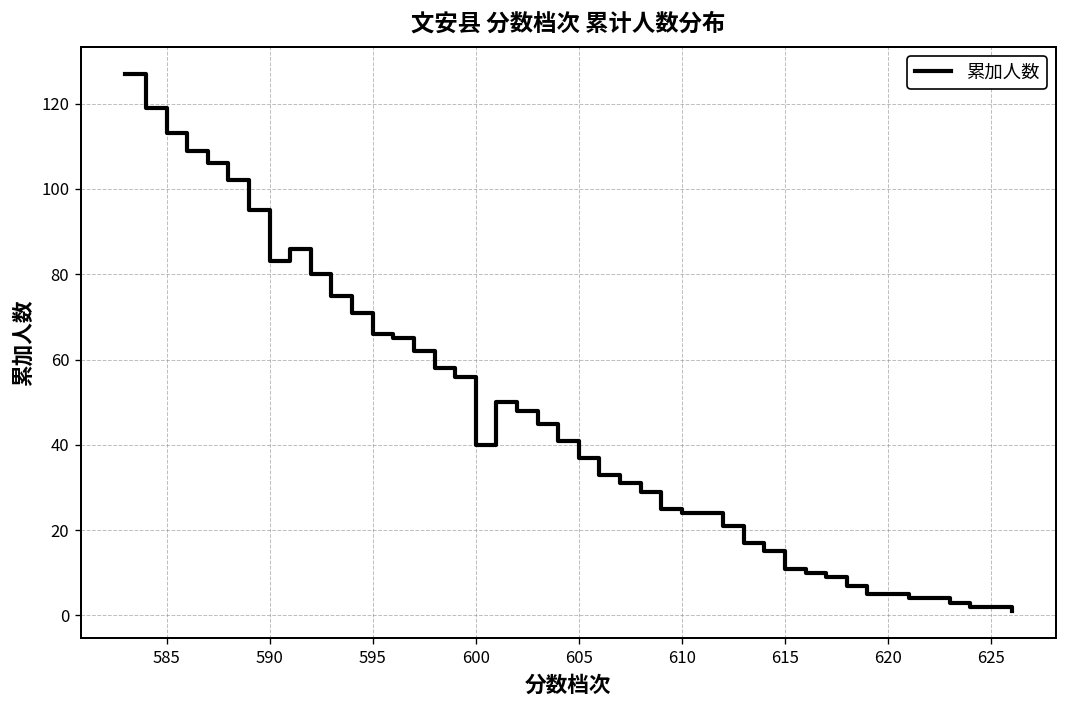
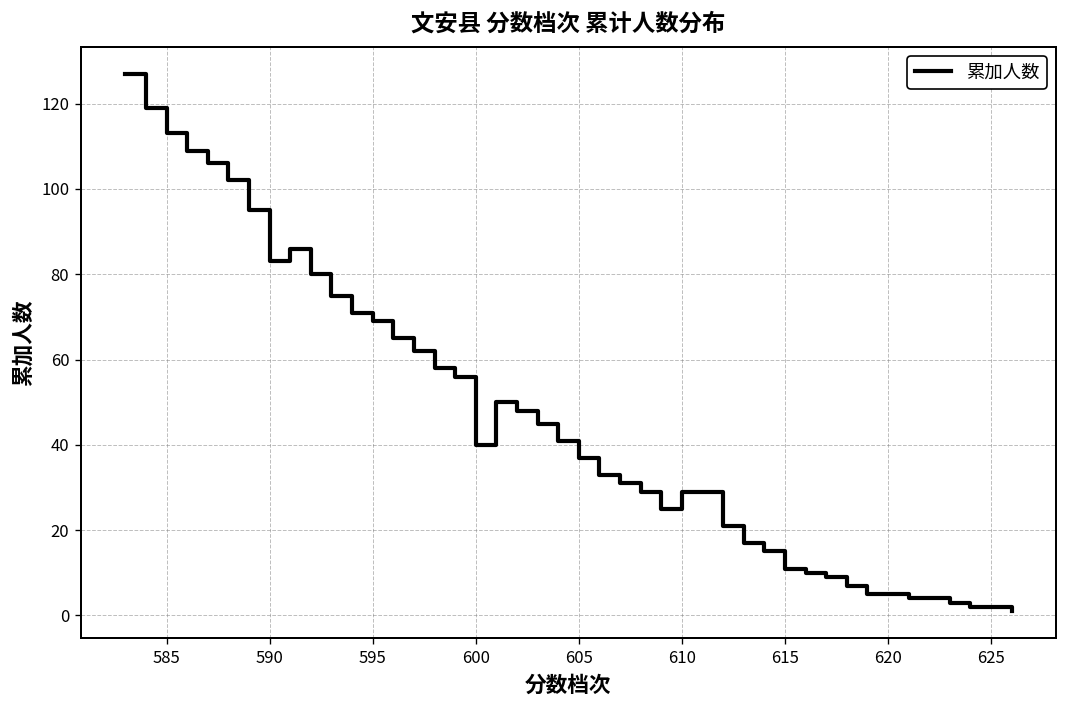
  {
    "585": 113,
    "590": 83,
-   "595": 66,
+   "595": 69,
    "600": 40,
    "605": 37,
-   "610": 24,
+   "610": 29,
    "615": 11
  }
